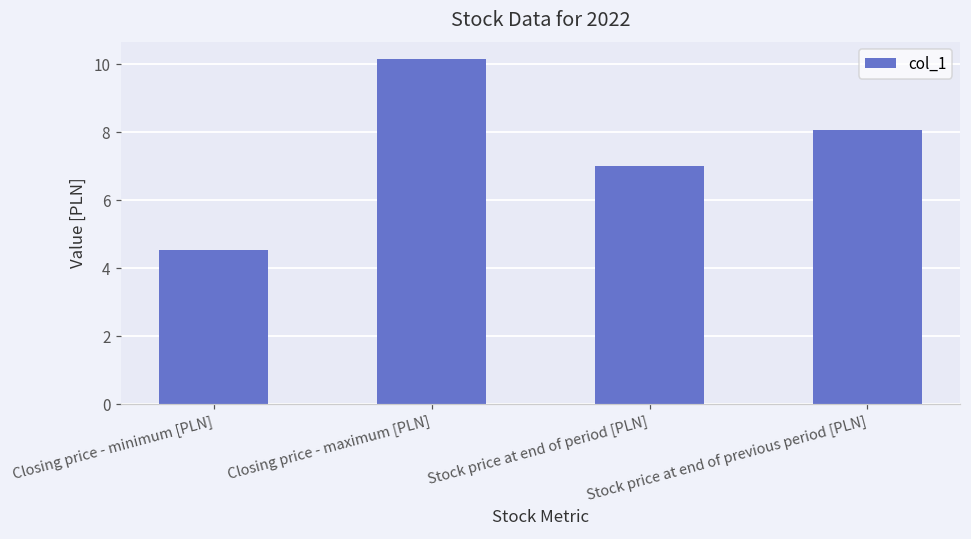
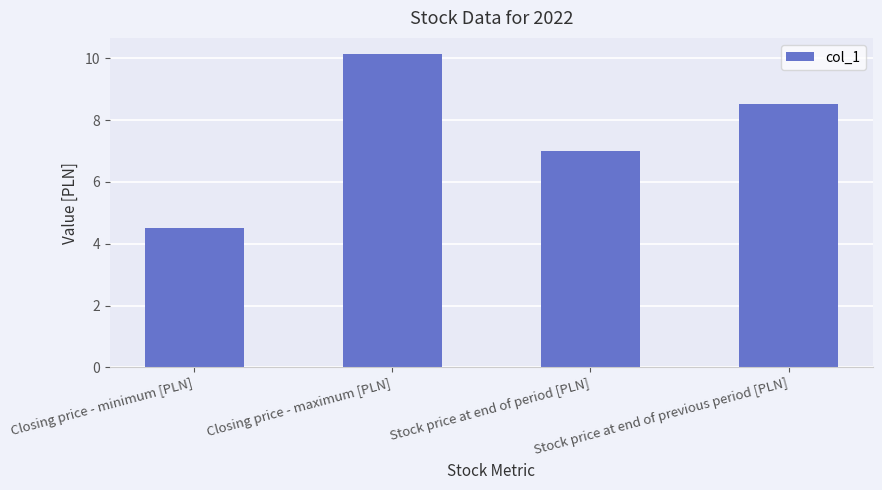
  {
    "Closing price - minimum [PLN]": 4.5,
    "Closing price - maximum [PLN]": 10.2,
    "Stock price at end of period [PLN]": 7.0,
-   "Stock price at end of previous period [PLN]": 8.1
+   "Stock price at end of previous period [PLN]": 8.5
  }
